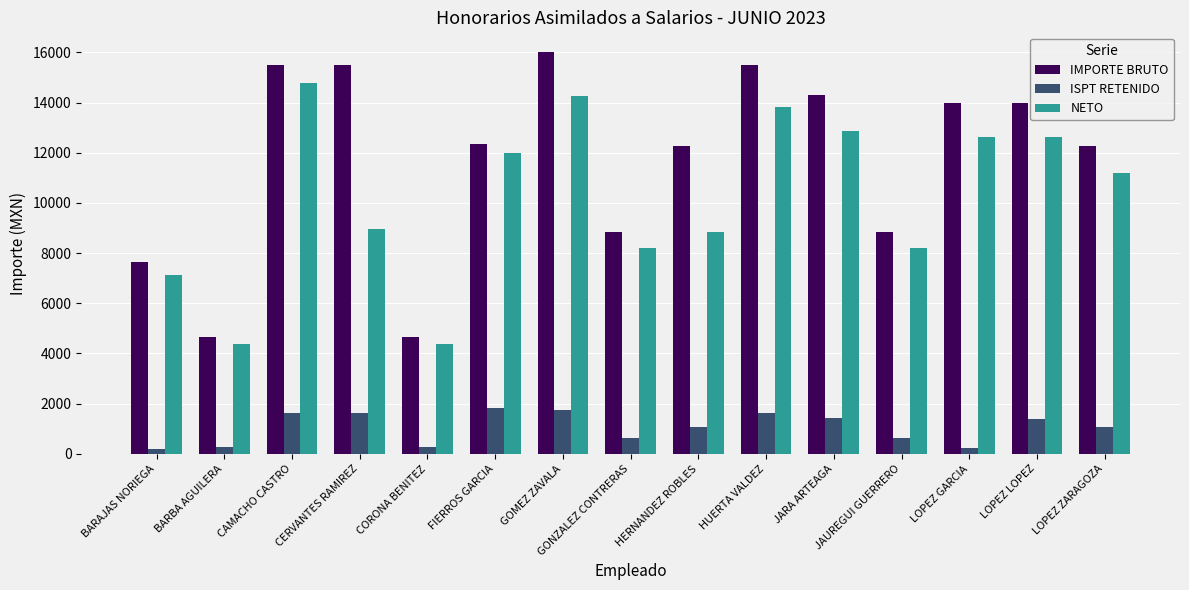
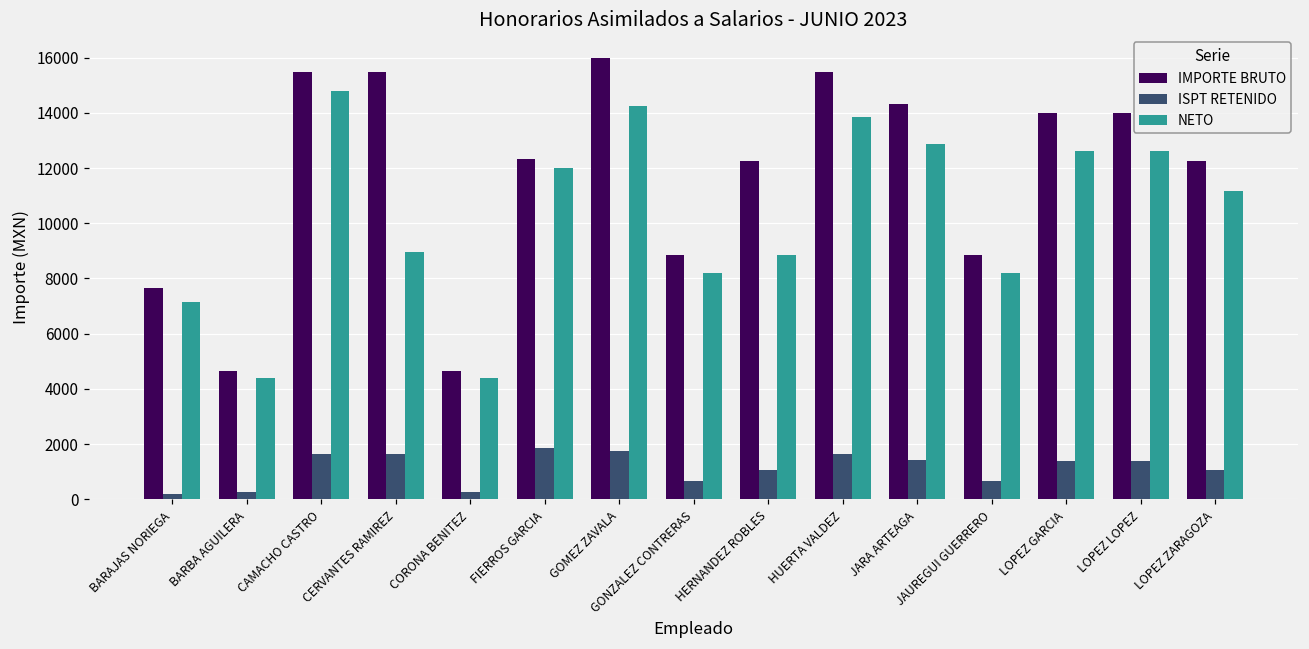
  {
    "IMPORTE BRUTO": {
      "BARAJAS NORIEGA": 7700,
      "BARBA AGUILERA": 4600,
      "CAMACHO CASTRO": 15500,
      "CERVANTES RAMIREZ": 15500,
      "CORONA BENITEZ": 4600,
      "FIERROS GARCIA": 12300,
      "GOMEZ ZAVALA": 16000,
      "GONZALEZ CONTRERAS": 8800,
      "HERNANDEZ ROBLES": 12300,
      "HUERTA VALDEZ": 15500,
      "JARA ARTEAGA": 14300,
      "JAUREGUI GUERRERO": 8800,
      "LOPEZ GARCIA": 14000,
      "LOPEZ LOPEZ": 14000,
      "LOPEZ ZARAGOZA": 12300
    },
    "ISPT RETENIDO": {
      "BARAJAS NORIEGA": 200,
      "BARBA AGUILERA": 300,
      "CAMACHO CASTRO": 1600,
      "CERVANTES RAMIREZ": 1600,
      "CORONA BENITEZ": 300,
      "FIERROS GARCIA": 1800,
      "GOMEZ ZAVALA": 1700,
      "GONZALEZ CONTRERAS": 600,
      "HERNANDEZ ROBLES": 1100,
      "HUERTA VALDEZ": 1600,
      "JARA ARTEAGA": 1400,
      "JAUREGUI GUERRERO": 600,
-     "LOPEZ GARCIA": 200,
+     "LOPEZ GARCIA": 1400,
      "LOPEZ LOPEZ": 1400,
      "LOPEZ ZARAGOZA": 1100
    },
    "NETO": {
      "BARAJAS NORIEGA": 7100,
      "BARBA AGUILERA": 4400,
      "CAMACHO CASTRO": 14800,
      "CERVANTES RAMIREZ": 9000,
      "CORONA BENITEZ": 4400,
      "FIERROS GARCIA": 12000,
      "GOMEZ ZAVALA": 14300,
      "GONZALEZ CONTRERAS": 8200,
      "HERNANDEZ ROBLES": 8900,
      "HUERTA VALDEZ": 13800,
      "JARA ARTEAGA": 12900,
      "JAUREGUI GUERRERO": 8200,
      "LOPEZ GARCIA": 12600,
      "LOPEZ LOPEZ": 12600,
      "LOPEZ ZARAGOZA": 11200
    }
  }
